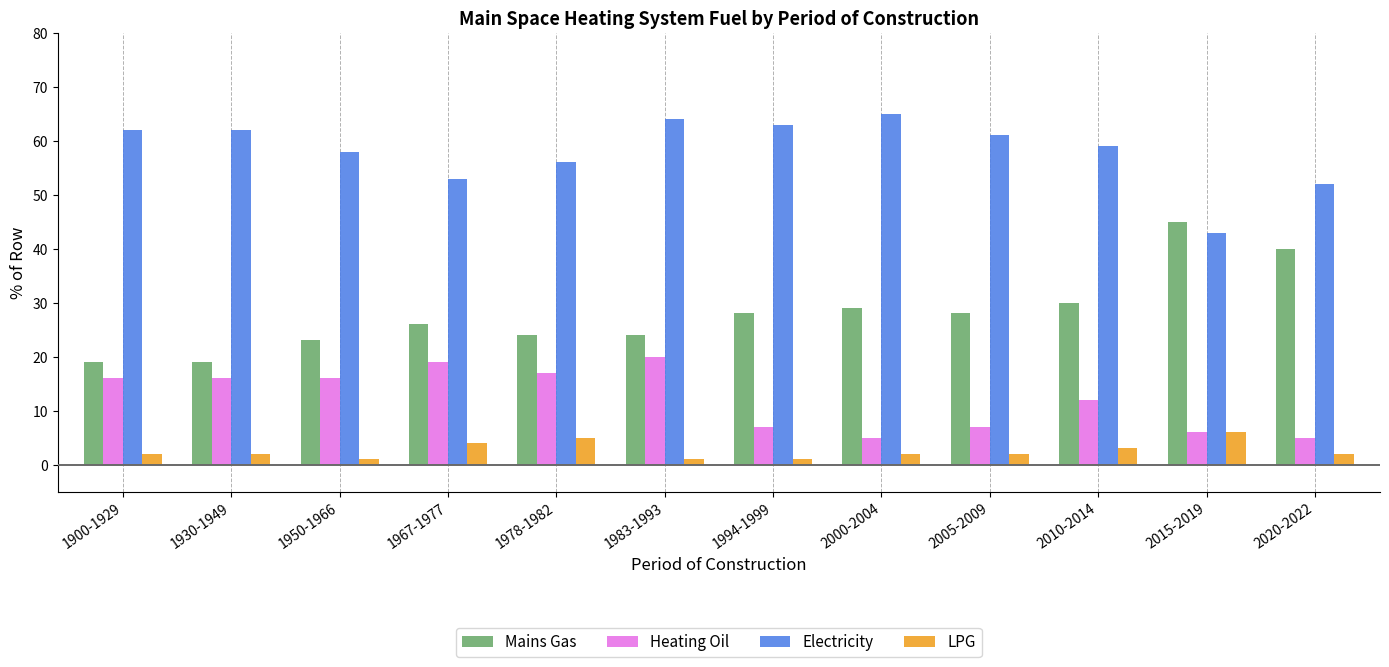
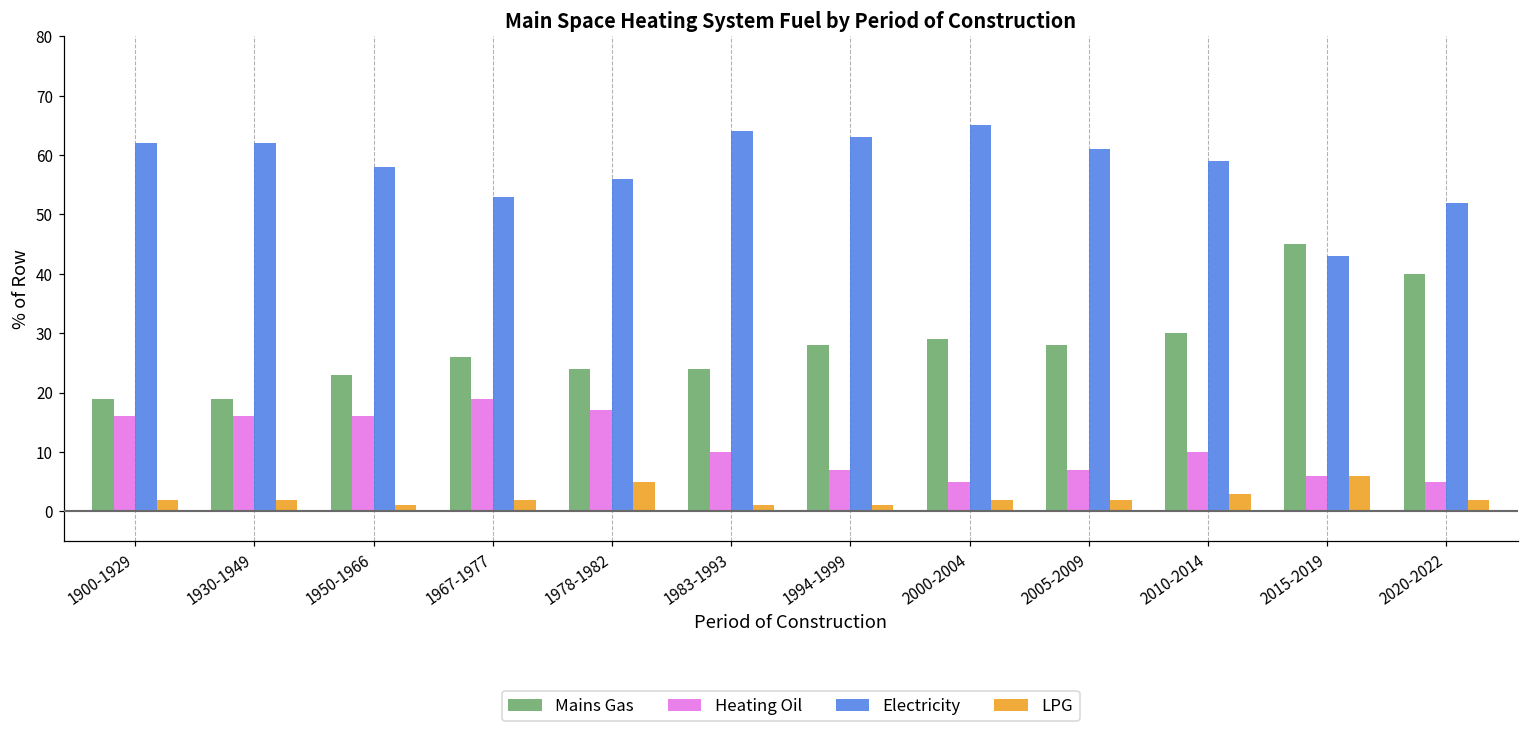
  {
    "Mains Gas": {
      "1900-1929": 19,
      "1930-1949": 19,
      "1950-1966": 23,
      "1967-1977": 26,
      "1978-1982": 24,
      "1983-1993": 24,
      "1994-1999": 28,
      "2000-2004": 29,
      "2005-2009": 28,
      "2010-2014": 30,
      "2015-2019": 45,
      "2020-2022": 40
    },
    "Heating Oil": {
      "1900-1929": 16,
      "1930-1949": 16,
      "1950-1966": 16,
      "1967-1977": 19,
      "1978-1982": 17,
-     "1983-1993": 20,
+     "1983-1993": 10,
      "1994-1999": 7,
      "2000-2004": 5,
      "2005-2009": 7,
-     "2010-2014": 12,
+     "2010-2014": 10,
      "2015-2019": 6,
      "2020-2022": 5
    },
    "Electricity": {
      "1900-1929": 62,
      "1930-1949": 62,
      "1950-1966": 58,
      "1967-1977": 53,
      "1978-1982": 56,
      "1983-1993": 64,
      "1994-1999": 63,
      "2000-2004": 65,
      "2005-2009": 61,
      "2010-2014": 59,
      "2015-2019": 43,
      "2020-2022": 52
    },
    "LPG": {
      "1900-1929": 2,
      "1930-1949": 2,
      "1950-1966": 1,
-     "1967-1977": 4,
+     "1967-1977": 2,
      "1978-1982": 5,
      "1983-1993": 1,
      "1994-1999": 1,
      "2000-2004": 2,
      "2005-2009": 2,
      "2010-2014": 3,
      "2015-2019": 6,
      "2020-2022": 2
    }
  }
